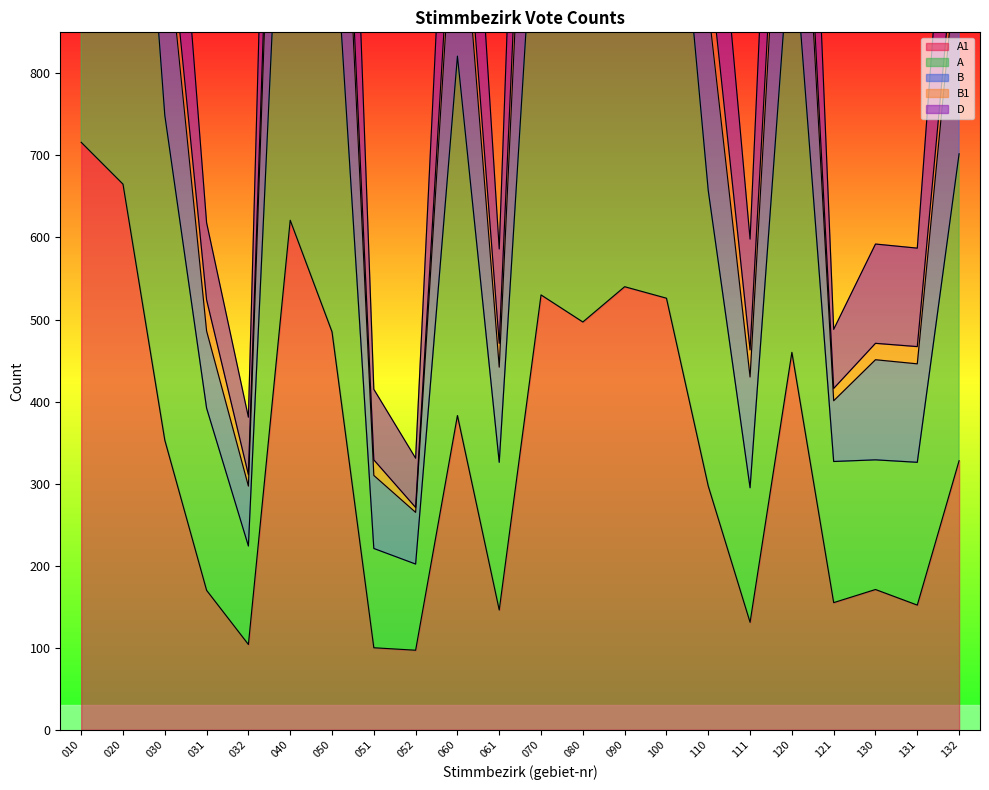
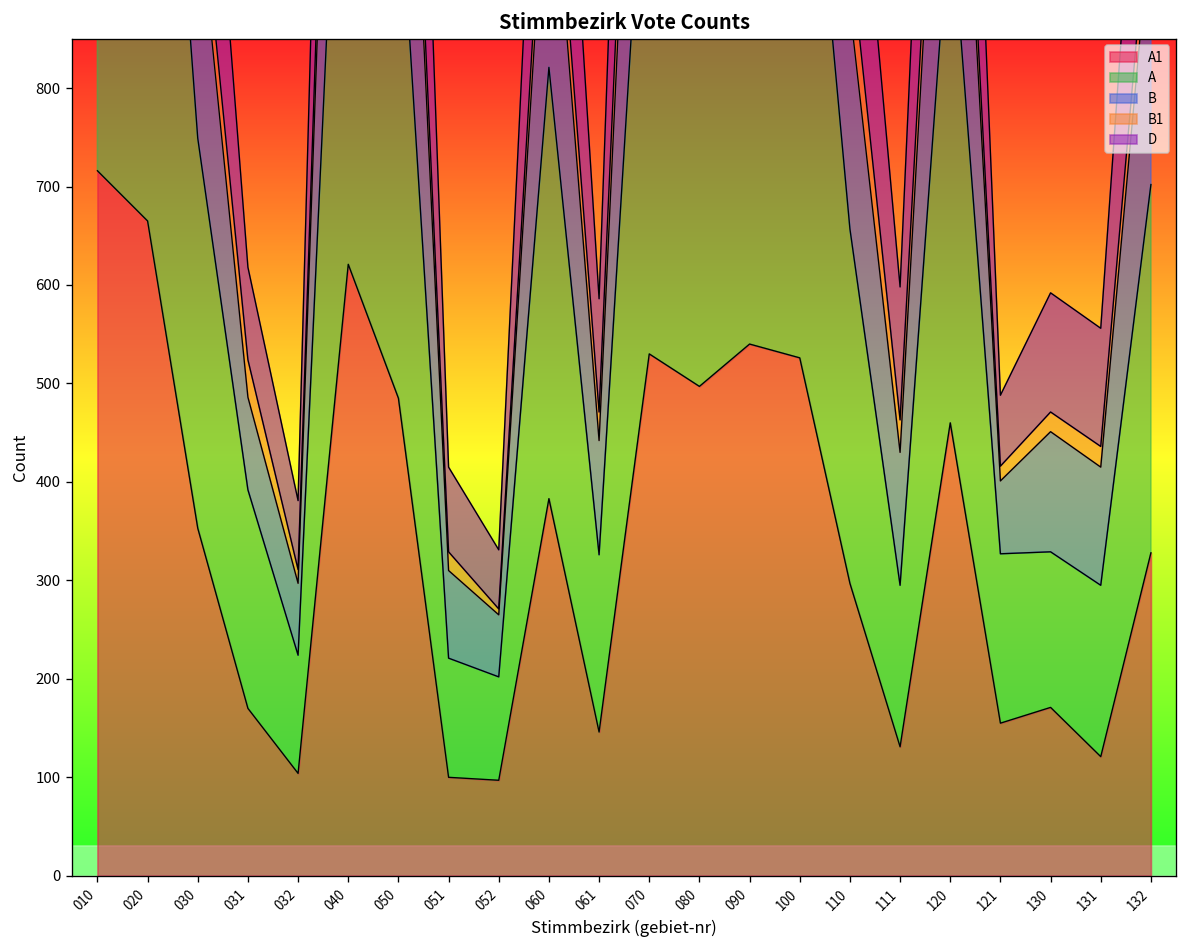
  {
    "A1": {
      "010": 720,
      "020": 670,
      "030": 350,
      "031": 170,
      "032": 100,
      "040": 620,
      "050": 490,
      "051": 100,
      "052": 100,
      "060": 380,
      "061": 150,
      "070": 530,
      "080": 500,
      "090": 540,
      "100": 530,
      "110": 300,
      "111": 130,
      "120": 460,
      "121": 160,
      "130": 170,
-     "131": 150,
+     "131": 120,
      "132": 330
    },
    "A": {
      "030": 400,
      "031": 220,
      "032": 120,
      "051": 120,
      "052": 110,
      "060": 440,
      "061": 180,
      "110": 360,
      "111": 160,
      "121": 170,
      "130": 160,
      "131": 170,
      "132": 370
    },
    "B": {
      "031": 90,
      "032": 70,
      "051": 90,
      "052": 60,
      "061": 120,
      "111": 140,
      "121": 70,
      "130": 120,
      "131": 120
    },
    "B1": {
      "031": 40,
      "032": 10,
      "051": 20,
      "052": 10,
      "061": 30,
      "111": 30,
      "121": 20,
      "130": 20,
      "131": 20
    },
    "D": {
      "031": 90,
      "032": 70,
      "051": 90,
      "052": 60,
      "061": 120,
      "111": 140,
      "121": 70,
      "130": 120,
      "131": 120
    }
  }
